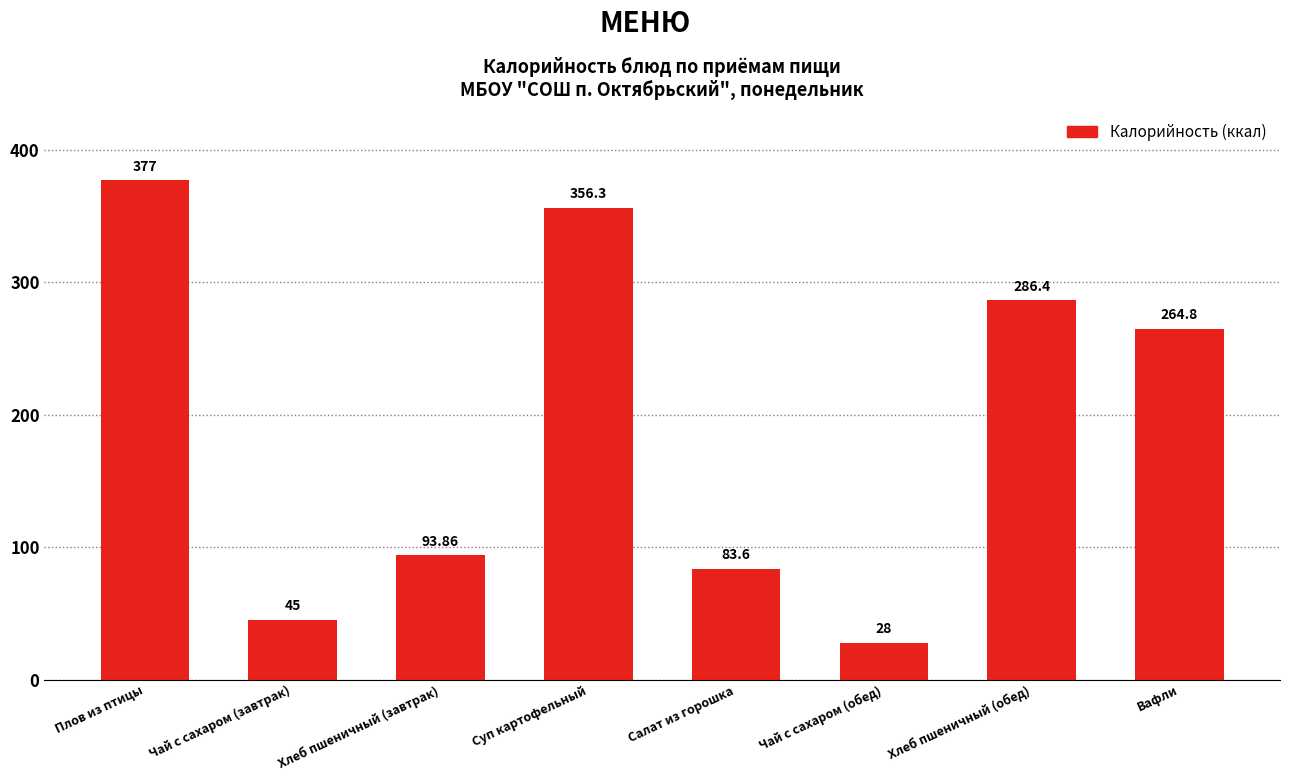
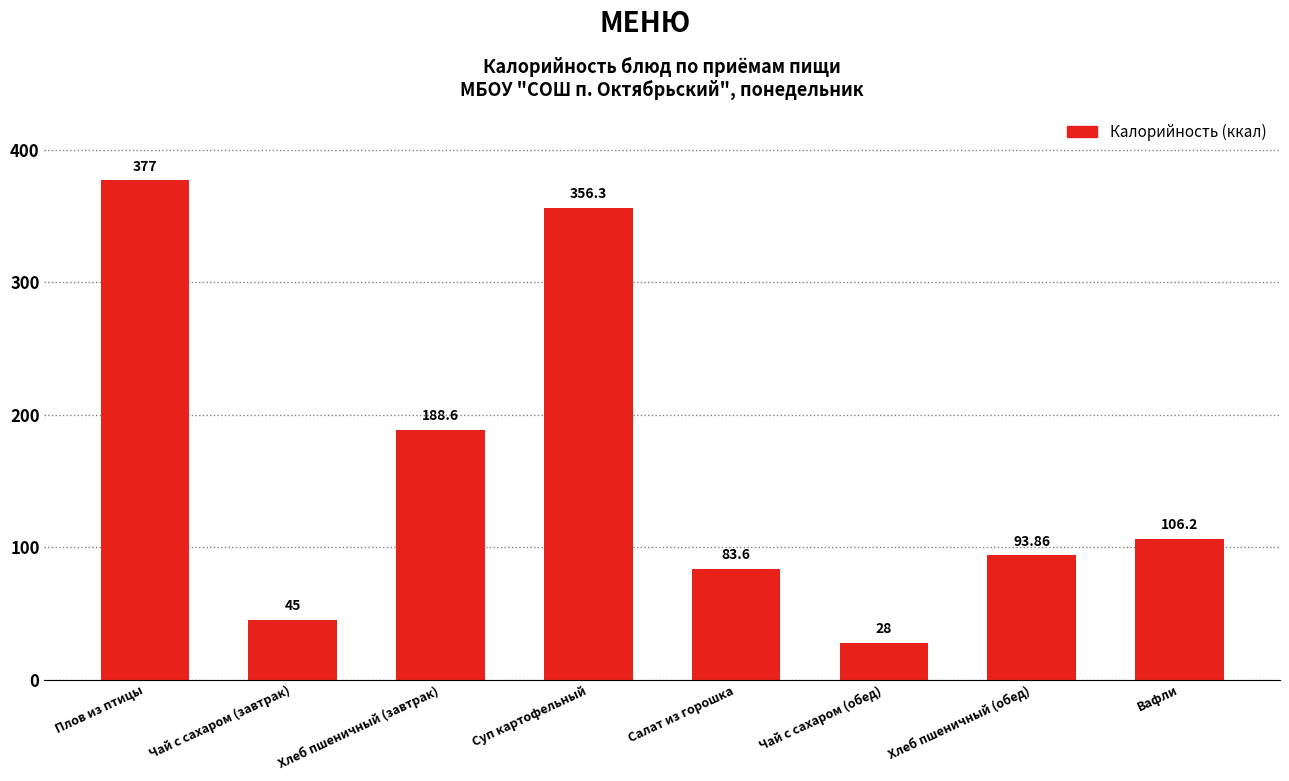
  {
    "Плов из птицы": 377,
    "Чай с сахаром (завтрак)": 45,
-   "Хлеб пшеничный (завтрак)": 93.86,
+   "Хлеб пшеничный (завтрак)": 188.6,
    "Суп картофельный": 356.3,
    "Салат из горошка": 83.6,
    "Чай с сахаром (обед)": 28,
-   "Хлеб пшеничный (обед)": 286.4,
-   "Вафли": 264.8
+   "Хлеб пшеничный (обед)": 93.86,
+   "Вафли": 106.2
  }
